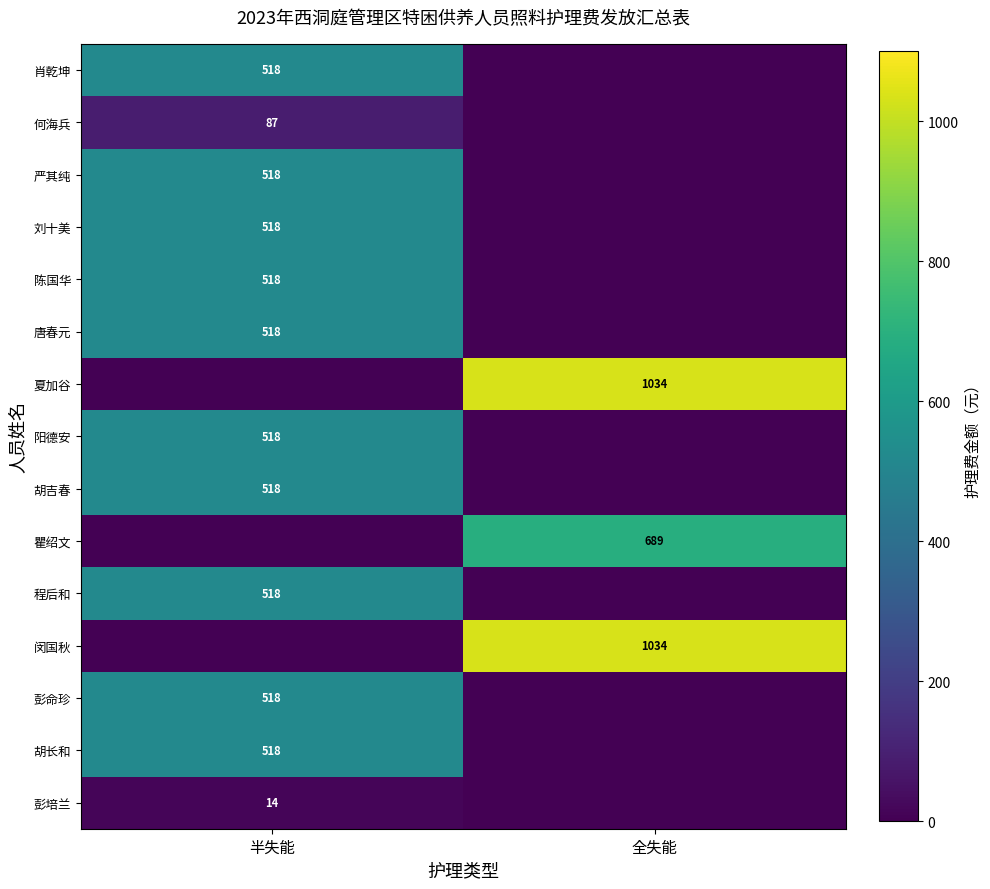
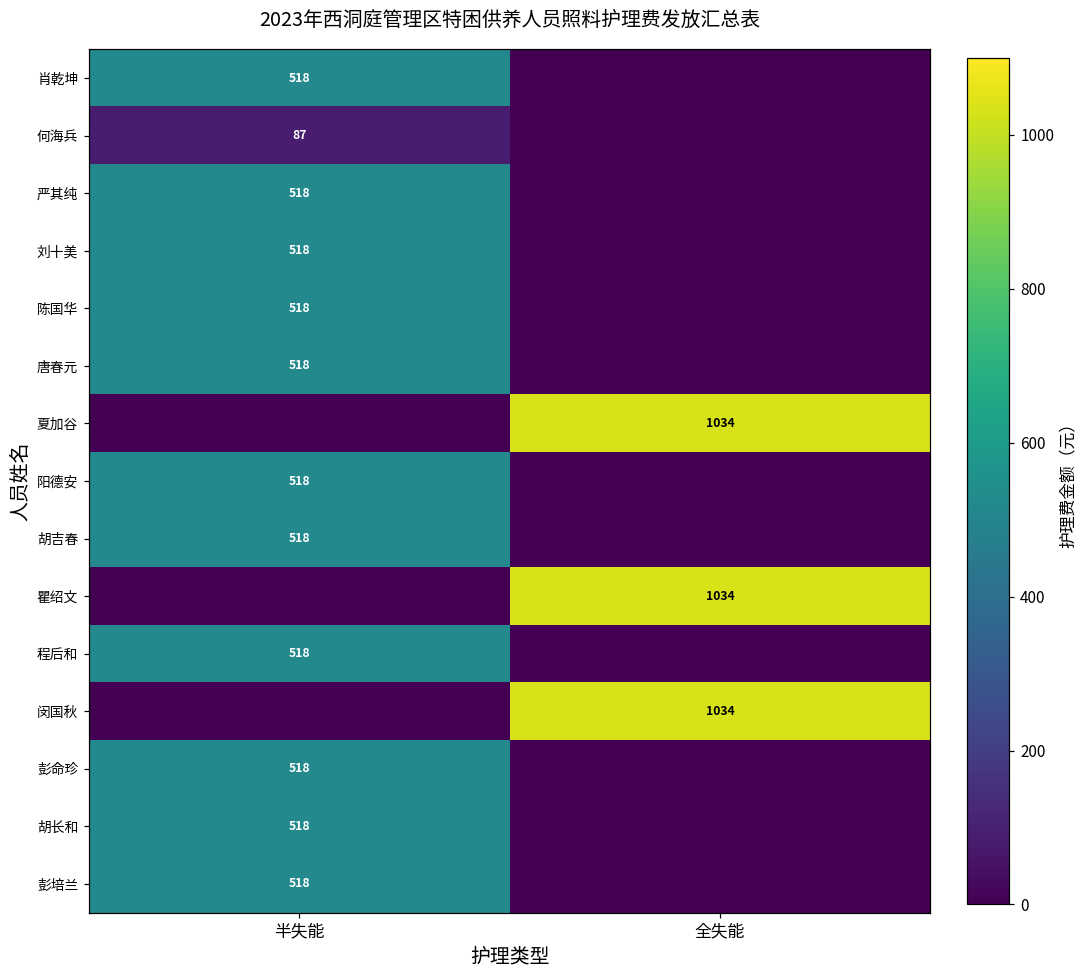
  {
    "肖乾坤": {
      "半失能": 518
    },
    "何海兵": {
      "半失能": 87
    },
    "严其纯": {
      "半失能": 518
    },
    "刘十美": {
      "半失能": 518
    },
    "陈国华": {
      "半失能": 518
    },
    "唐春元": {
      "半失能": 518
    },
    "夏加谷": {
      "全失能": 1034
    },
    "阳德安": {
      "半失能": 518
    },
    "胡吉春": {
      "半失能": 518
    },
    "瞿绍文": {
-     "全失能": 689
+     "全失能": 1034
    },
    "程后和": {
      "半失能": 518
    },
    "闵国秋": {
      "全失能": 1034
    },
    "彭命珍": {
      "半失能": 518
    },
    "胡长和": {
      "半失能": 518
    },
    "彭培兰": {
-     "半失能": 14
+     "半失能": 518
    }
  }
